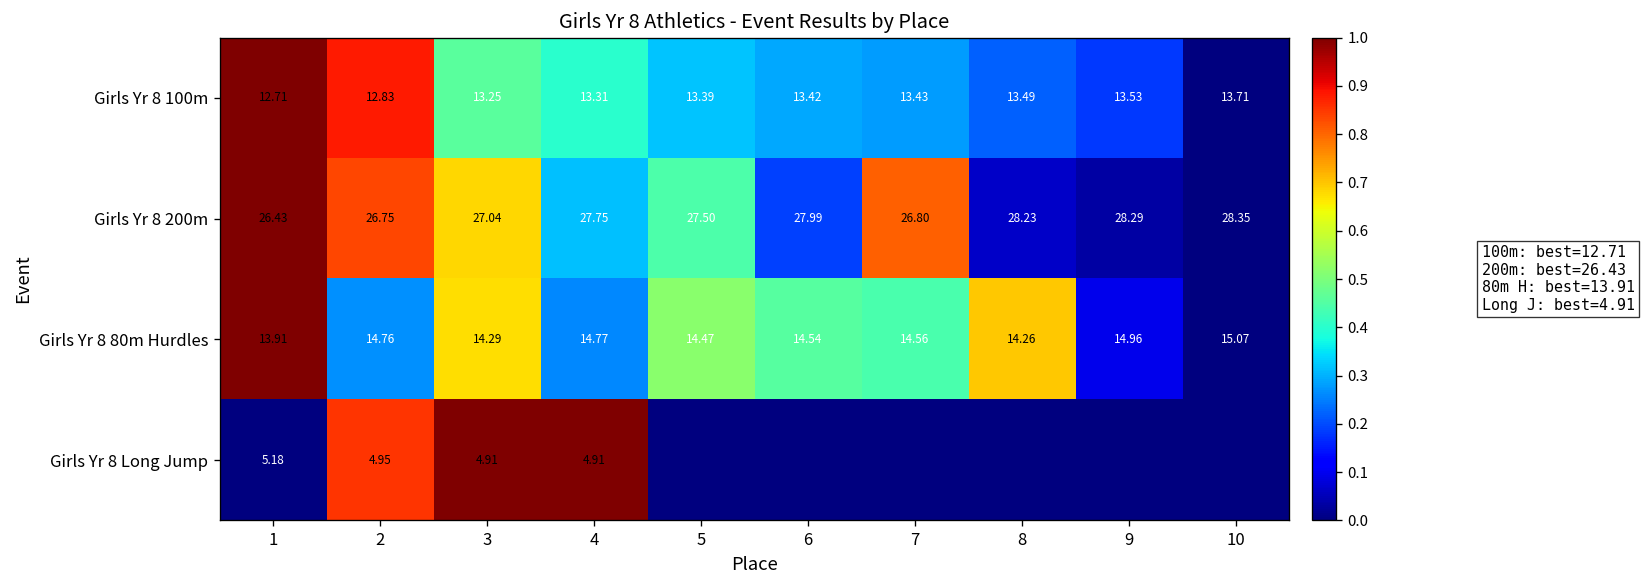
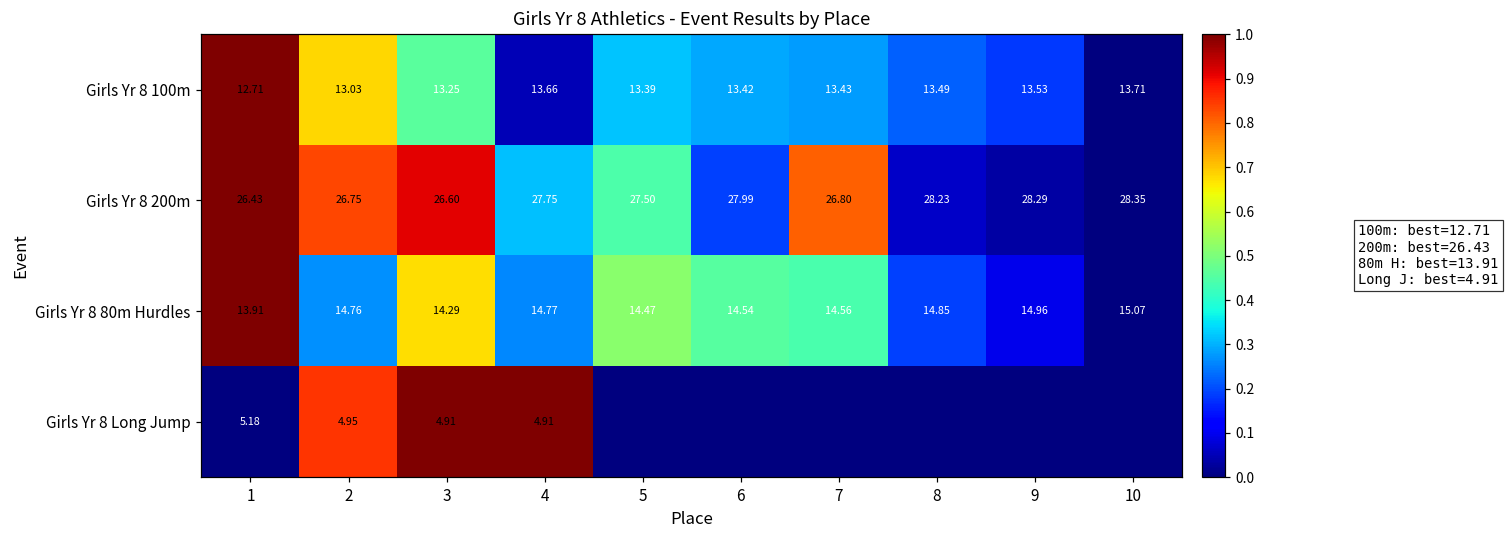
  {
    "Girls Yr 8 100m": {
      "1": 12.71,
-     "2": 12.83,
+     "2": 13.03,
      "3": 13.25,
-     "4": 13.31,
+     "4": 13.66,
      "5": 13.39,
      "6": 13.42,
      "7": 13.43,
      "8": 13.49,
      "9": 13.53,
      "10": 13.71
    },
    "Girls Yr 8 200m": {
      "1": 26.43,
      "2": 26.75,
-     "3": 27.04,
+     "3": 26.60,
      "4": 27.75,
      "5": 27.50,
      "6": 27.99,
      "7": 26.80,
      "8": 28.23,
      "9": 28.29,
      "10": 28.35
    },
    "Girls Yr 8 80m Hurdles": {
      "1": 13.91,
      "2": 14.76,
      "3": 14.29,
      "4": 14.77,
      "5": 14.47,
      "6": 14.54,
      "7": 14.56,
-     "8": 14.26,
+     "8": 14.85,
      "9": 14.96,
      "10": 15.07
    },
    "Girls Yr 8 Long Jump": {
      "1": 5.18,
      "2": 4.95,
      "3": 4.91,
      "4": 4.91
    }
  }
